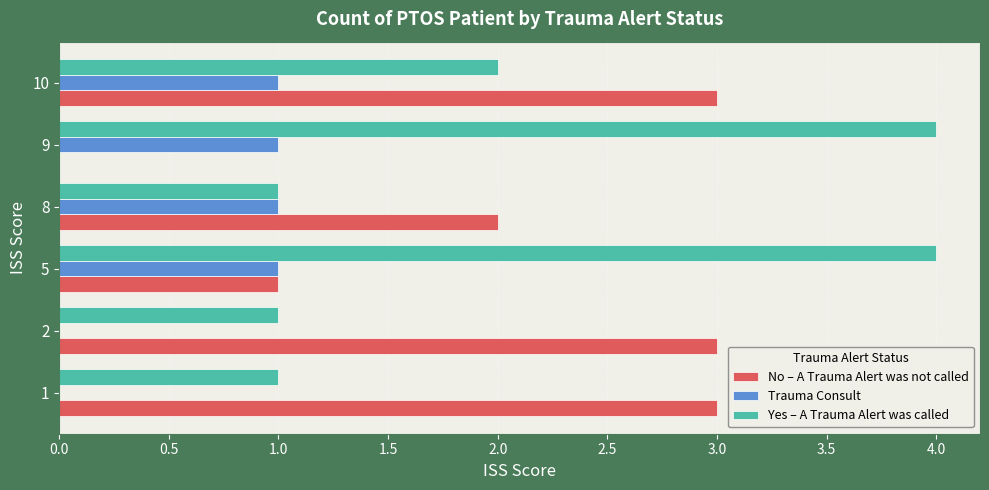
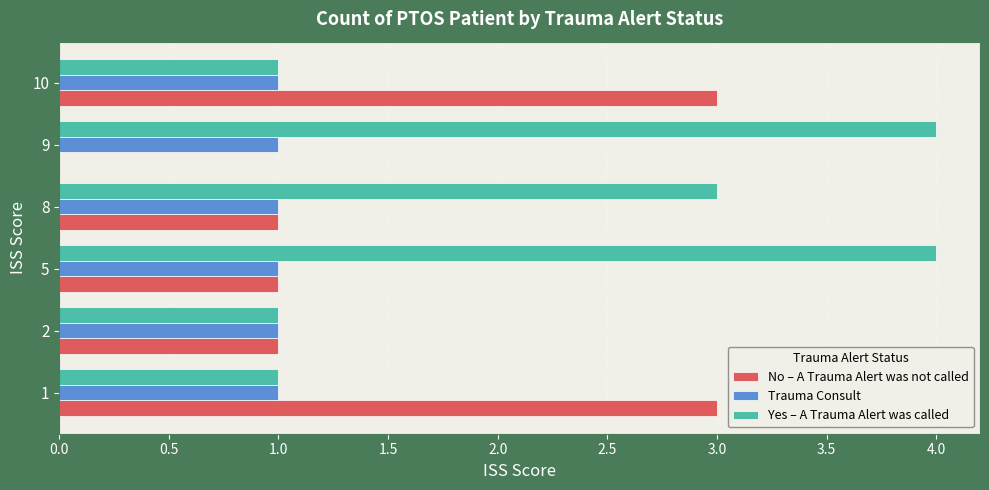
  {
    "No – A Trauma Alert was not called": {
      "10": 3,
      "9": 0,
-     "8": 2,
+     "8": 1,
      "5": 1,
-     "2": 3,
+     "2": 1,
      "1": 3
    },
    "Trauma Consult": {
      "10": 1,
      "9": 1,
      "8": 1,
      "5": 1,
-     "2": 0,
-     "1": 0
+     "2": 1,
+     "1": 1
    },
    "Yes – A Trauma Alert was called": {
-     "10": 2,
+     "10": 1,
      "9": 4,
-     "8": 1,
+     "8": 3,
      "5": 4,
      "2": 1,
      "1": 1
    }
  }
